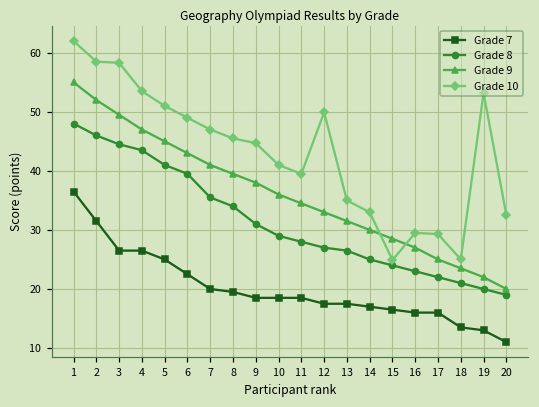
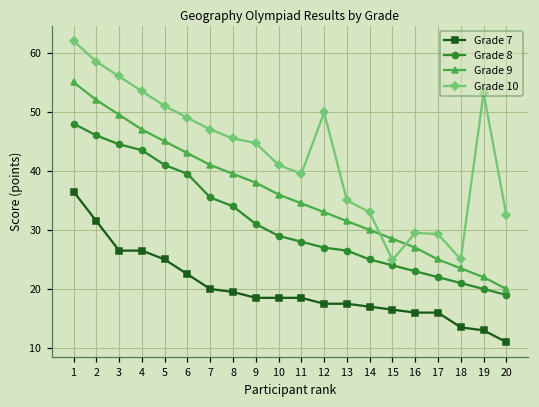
  {
    "Grade 10": {
      "1": 62,
      "2": 59,
-     "3": 58,
+     "3": 56,
      "4": 54,
      "5": 51,
      "6": 49,
      "7": 47,
      "8": 46,
      "9": 45,
      "10": 41,
      "11": 40,
      "12": 50,
      "13": 35,
      "14": 33,
      "15": 25,
      "16": 30,
      "17": 29,
      "18": 25,
      "20": 33
    }
  }
